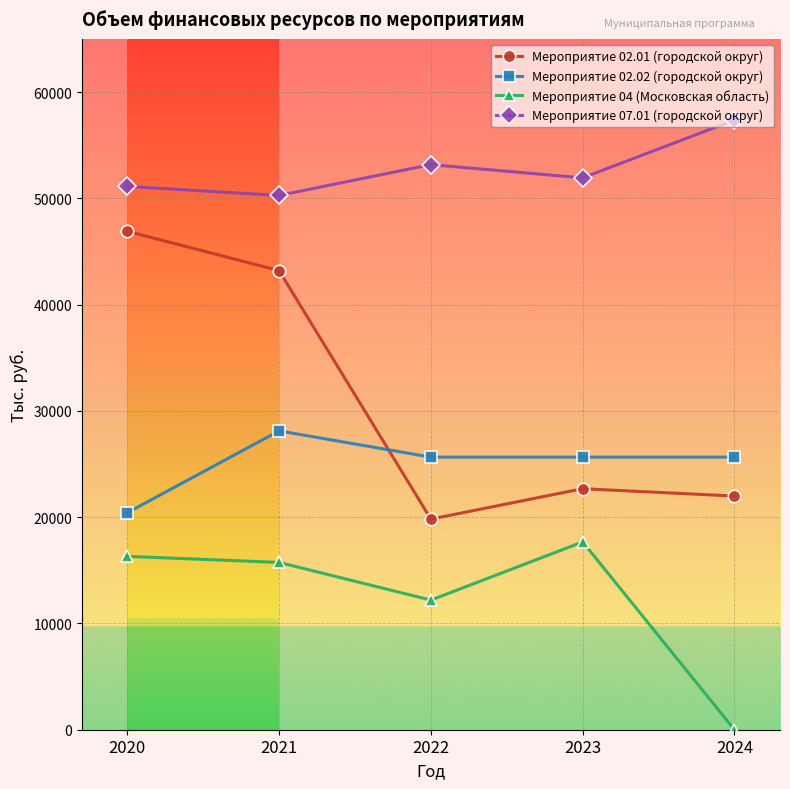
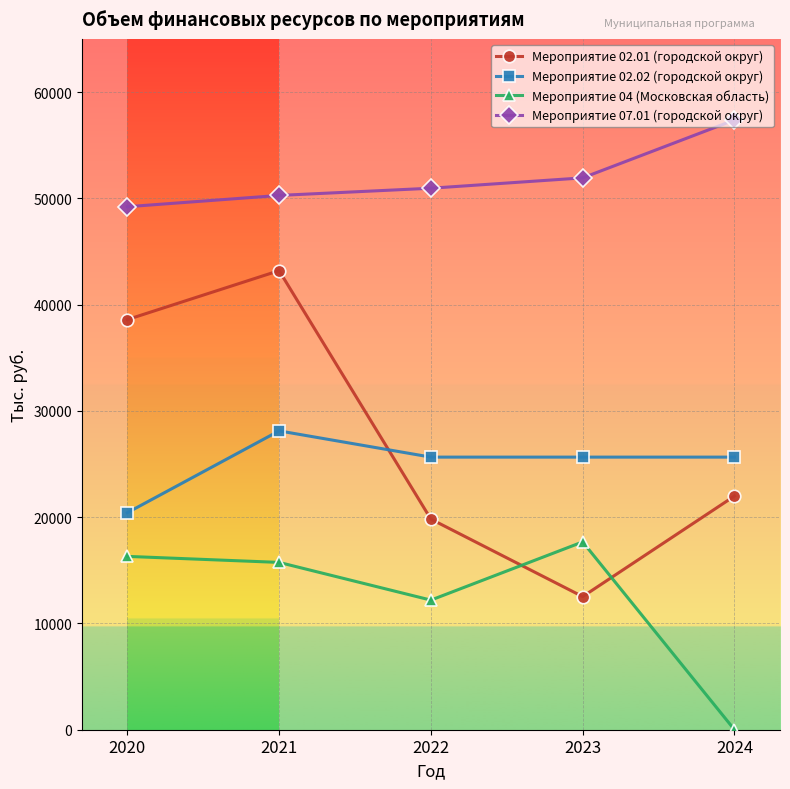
  {
    "Мероприятие 02.01 (городской округ)": {
-     "2020": 46900,
+     "2020": 38600,
      "2021": 43200,
      "2022": 19800,
-     "2023": 22700,
+     "2023": 12500,
      "2024": 22000
    },
    "Мероприятие 02.02 (городской округ)": {
      "2020": 20400,
      "2021": 28100,
      "2022": 25600,
      "2023": 25600,
      "2024": 25600
    },
    "Мероприятие 04 (Московская область)": {
      "2020": 16300,
      "2021": 15700,
      "2022": 12200,
      "2023": 17700,
      "2024": 0
    },
    "Мероприятие 07.01 (городской округ)": {
-     "2020": 51100,
+     "2020": 49200,
      "2021": 50300,
-     "2022": 53200,
+     "2022": 50900,
      "2023": 51900
    }
  }
